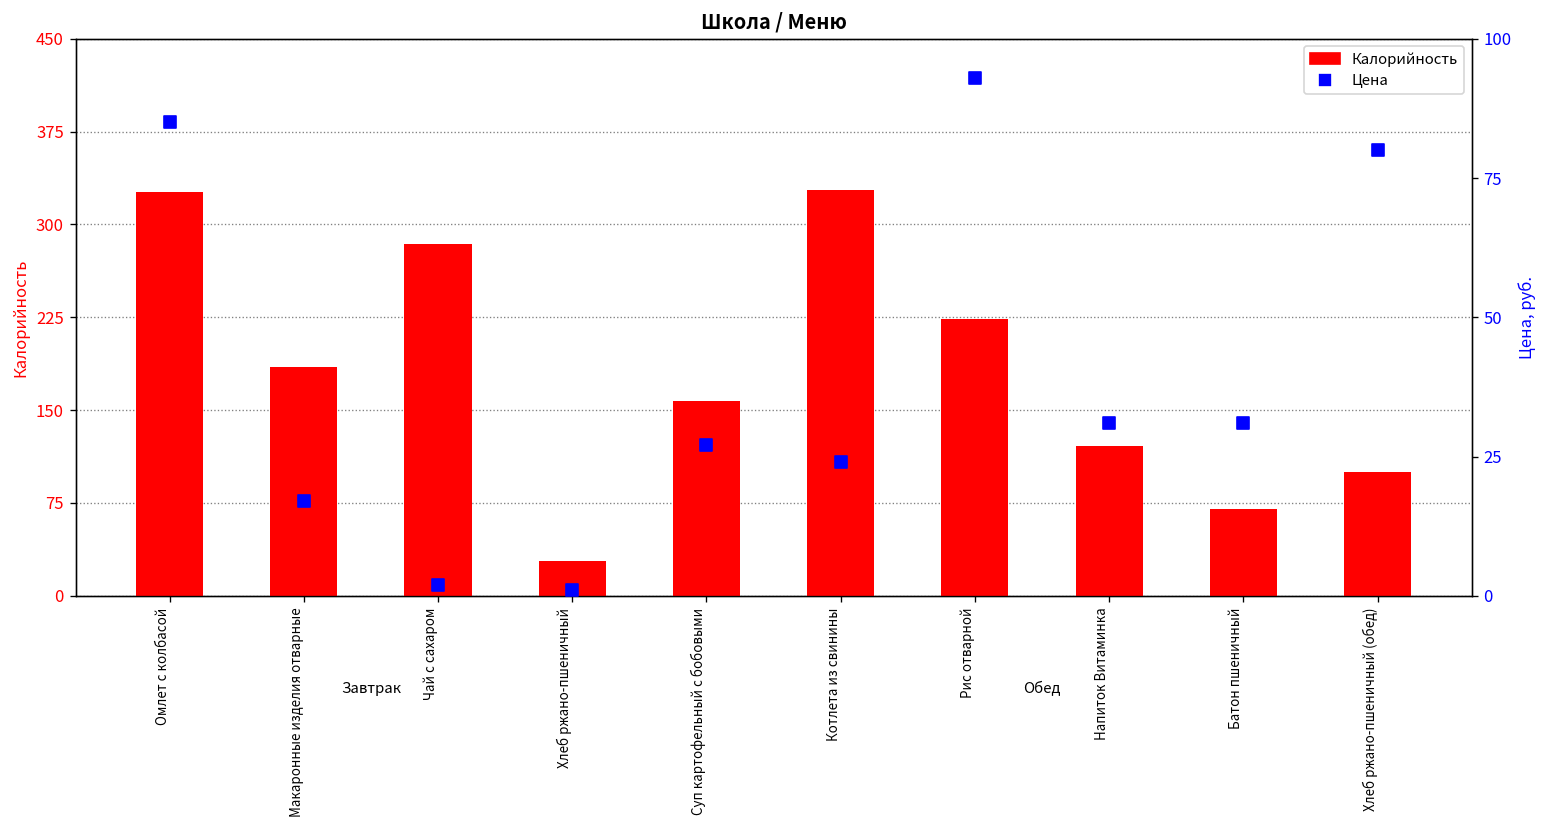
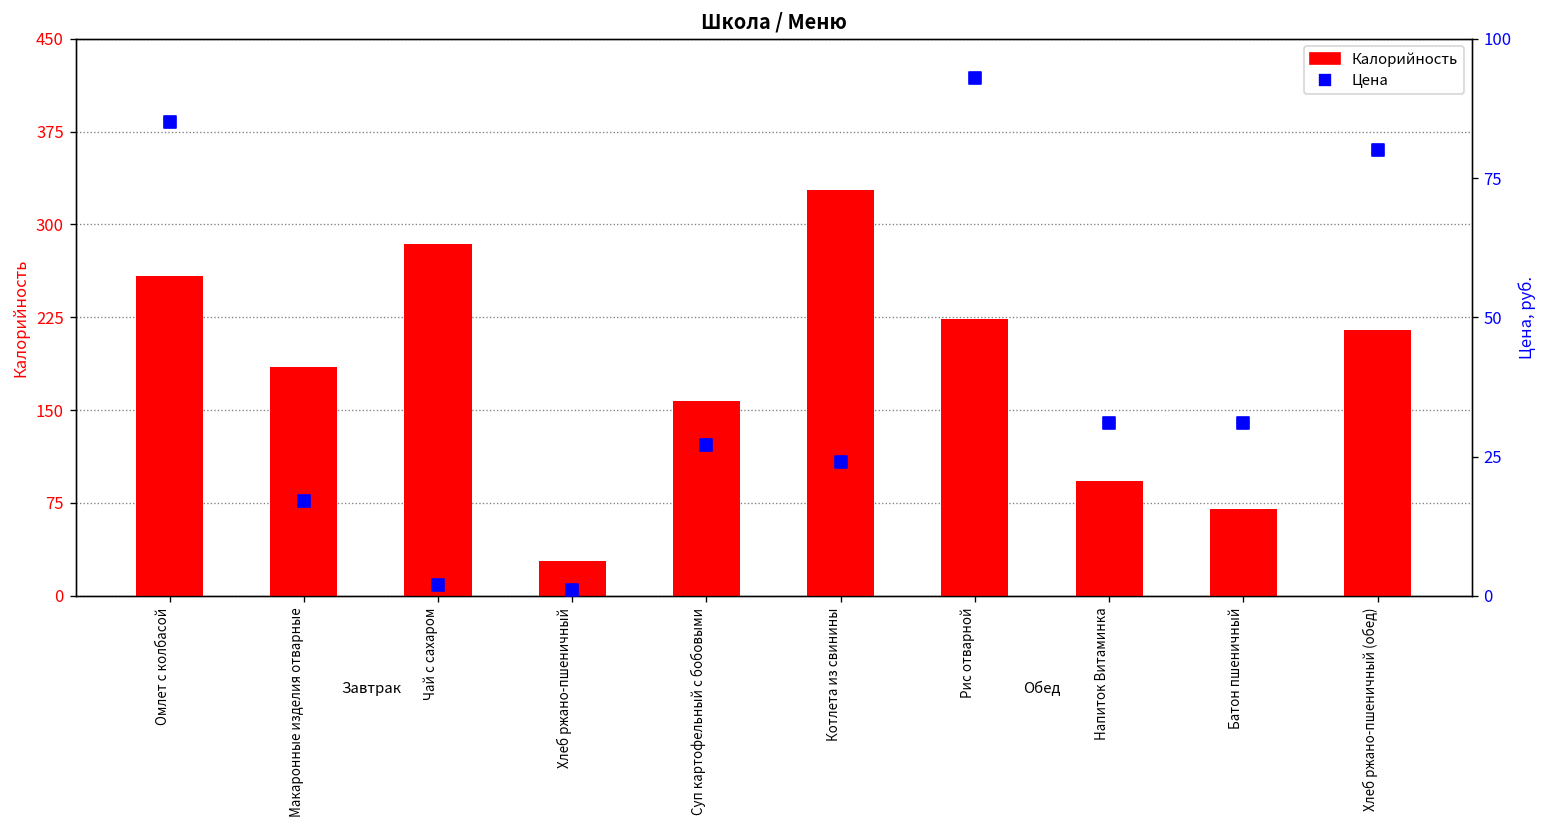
  {
    "Калорийность": {
-     "Омлет с колбасой": 326,
+     "Омлет с колбасой": 258,
      "Макаронные изделия отварные": 185,
      "Чай с сахаром": 284,
      "Хлеб ржано-пшеничный": 28,
      "Суп картофельный с бобовыми": 157,
      "Котлета из свинины": 328,
      "Рис отварной": 224,
-     "Напиток Витаминка": 121,
+     "Напиток Витаминка": 93,
      "Батон пшеничный": 70,
-     "Хлеб ржано-пшеничный (обед)": 100
+     "Хлеб ржано-пшеничный (обед)": 215
    }
  }
